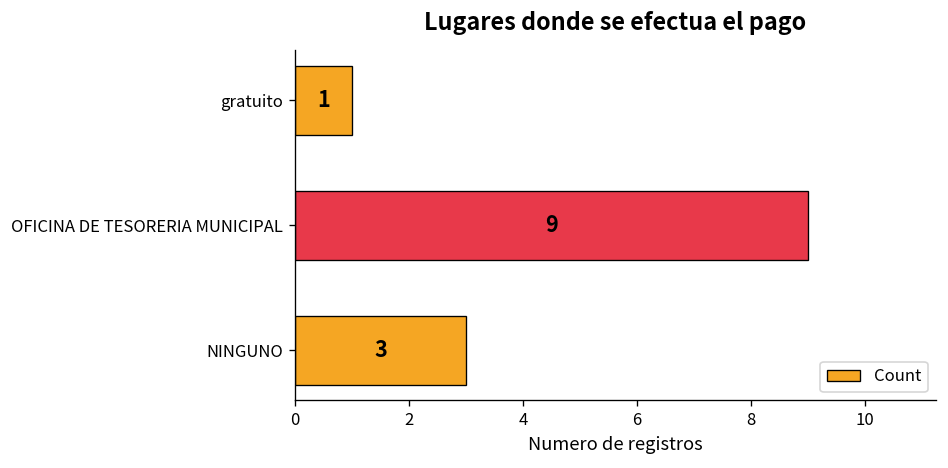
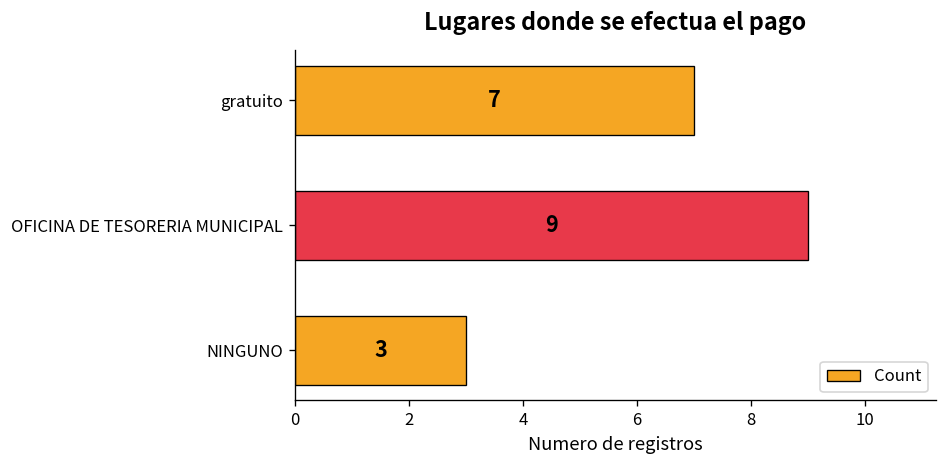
  {
-   "gratuito": 1,
+   "gratuito": 7,
    "OFICINA DE TESORERIA MUNICIPAL": 9,
    "NINGUNO": 3
  }
